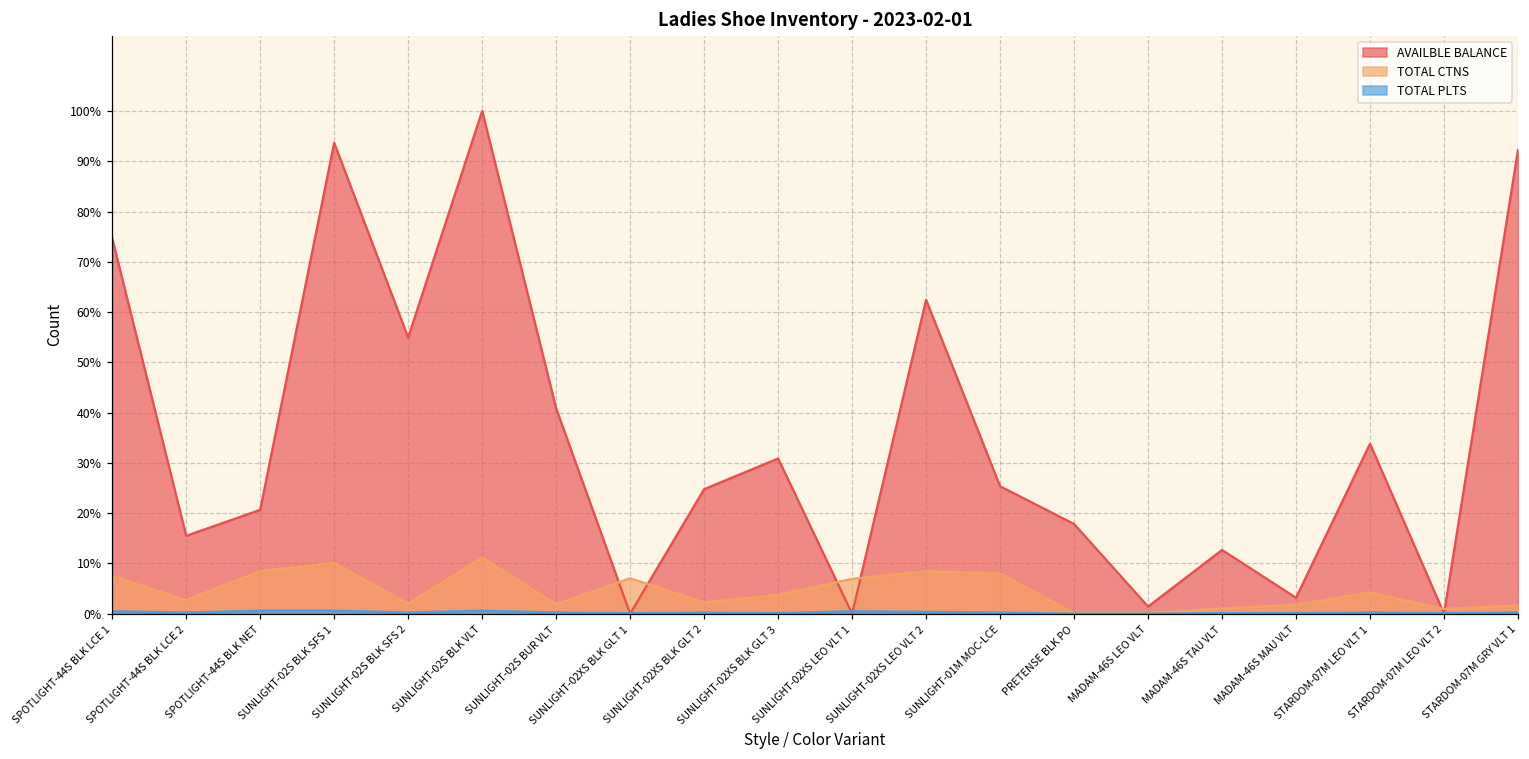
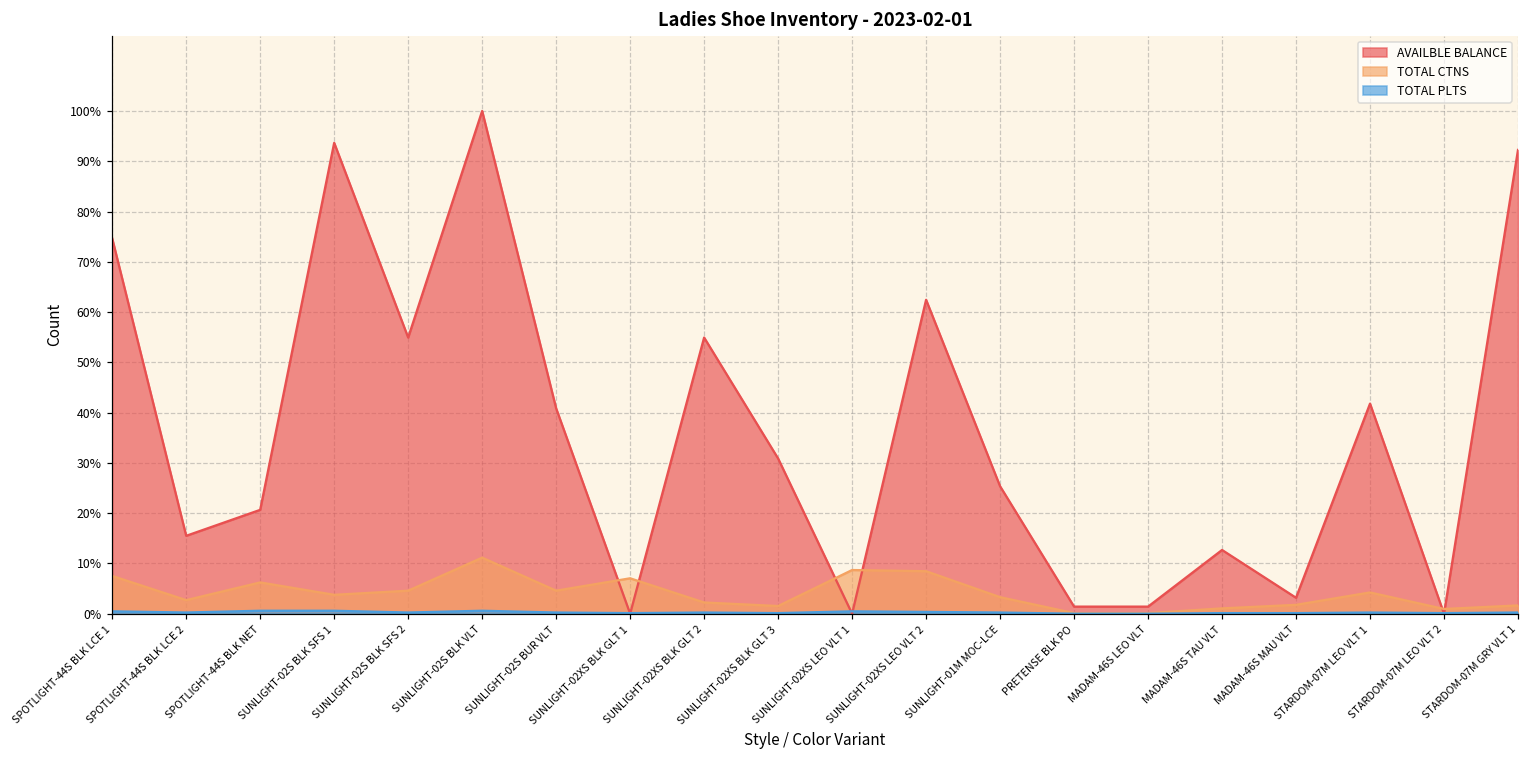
  {
    "AVAILBLE BALANCE": {
      "SPOTLIGHT-44S BLK LCE 1": "75%",
      "SPOTLIGHT-44S BLK LCE 2": "15%",
      "SPOTLIGHT-44S BLK NET": "21%",
      "SUNLIGHT-02S BLK SFS 1": "94%",
      "SUNLIGHT-02S BLK SFS 2": "55%",
      "SUNLIGHT-02S BLK VLT": "100%",
      "SUNLIGHT-02S BUR VLT": "41%",
-     "SUNLIGHT-02XS BLK GLT 2": "25%",
+     "SUNLIGHT-02XS BLK GLT 2": "55%",
      "SUNLIGHT-02XS BLK GLT 3": "31%",
      "SUNLIGHT-02XS LEO VLT 2": "62%",
      "SUNLIGHT-01M MOC-LCE": "25%",
-     "PRETENSE BLK PO": "18%",
+     "PRETENSE BLK PO": "1%",
      "MADAM-46S LEO VLT": "1%",
      "MADAM-46S TAU VLT": "13%",
      "MADAM-46S MAU VLT": "3%",
-     "STARDOM-07M LEO VLT 1": "34%",
+     "STARDOM-07M LEO VLT 1": "42%",
      "STARDOM-07M GRY VLT 1": "92%"
    },
    "TOTAL CTNS": {
      "SPOTLIGHT-44S BLK LCE 1": "8%",
      "SPOTLIGHT-44S BLK LCE 2": "3%",
-     "SPOTLIGHT-44S BLK NET": "8%",
-     "SUNLIGHT-02S BLK SFS 1": "10%",
-     "SUNLIGHT-02S BLK SFS 2": "2%",
+     "SPOTLIGHT-44S BLK NET": "6%",
+     "SUNLIGHT-02S BLK SFS 1": "4%",
+     "SUNLIGHT-02S BLK SFS 2": "5%",
      "SUNLIGHT-02S BLK VLT": "11%",
-     "SUNLIGHT-02S BUR VLT": "2%",
+     "SUNLIGHT-02S BUR VLT": "5%",
      "SUNLIGHT-02XS BLK GLT 1": "7%",
      "SUNLIGHT-02XS BLK GLT 2": "2%",
-     "SUNLIGHT-02XS BLK GLT 3": "4%",
-     "SUNLIGHT-02XS LEO VLT 1": "7%",
+     "SUNLIGHT-02XS BLK GLT 3": "2%",
+     "SUNLIGHT-02XS LEO VLT 1": "9%",
      "SUNLIGHT-02XS LEO VLT 2": "8%",
-     "SUNLIGHT-01M MOC-LCE": "8%",
+     "SUNLIGHT-01M MOC-LCE": "3%",
      "MADAM-46S TAU VLT": "1%",
      "MADAM-46S MAU VLT": "2%",
      "STARDOM-07M LEO VLT 1": "4%",
      "STARDOM-07M LEO VLT 2": "1%",
      "STARDOM-07M GRY VLT 1": "2%"
    },
    "TOTAL PLTS": {
      "SPOTLIGHT-44S BLK LCE 1": "0%",
      "SPOTLIGHT-44S BLK LCE 2": "0%",
      "SPOTLIGHT-44S BLK NET": "1%",
      "SUNLIGHT-02S BLK SFS 1": "1%",
      "SUNLIGHT-02S BLK SFS 2": "0%",
      "SUNLIGHT-02S BLK VLT": "1%",
      "SUNLIGHT-02S BUR VLT": "0%",
      "SUNLIGHT-02XS BLK GLT 2": "0%",
      "SUNLIGHT-02XS BLK GLT 3": "0%",
      "SUNLIGHT-02XS LEO VLT 2": "0%",
      "SUNLIGHT-01M MOC-LCE": "0%",
      "MADAM-46S TAU VLT": "0%",
      "MADAM-46S MAU VLT": "0%",
      "STARDOM-07M LEO VLT 1": "0%",
      "STARDOM-07M GRY VLT 1": "0%"
    }
  }
